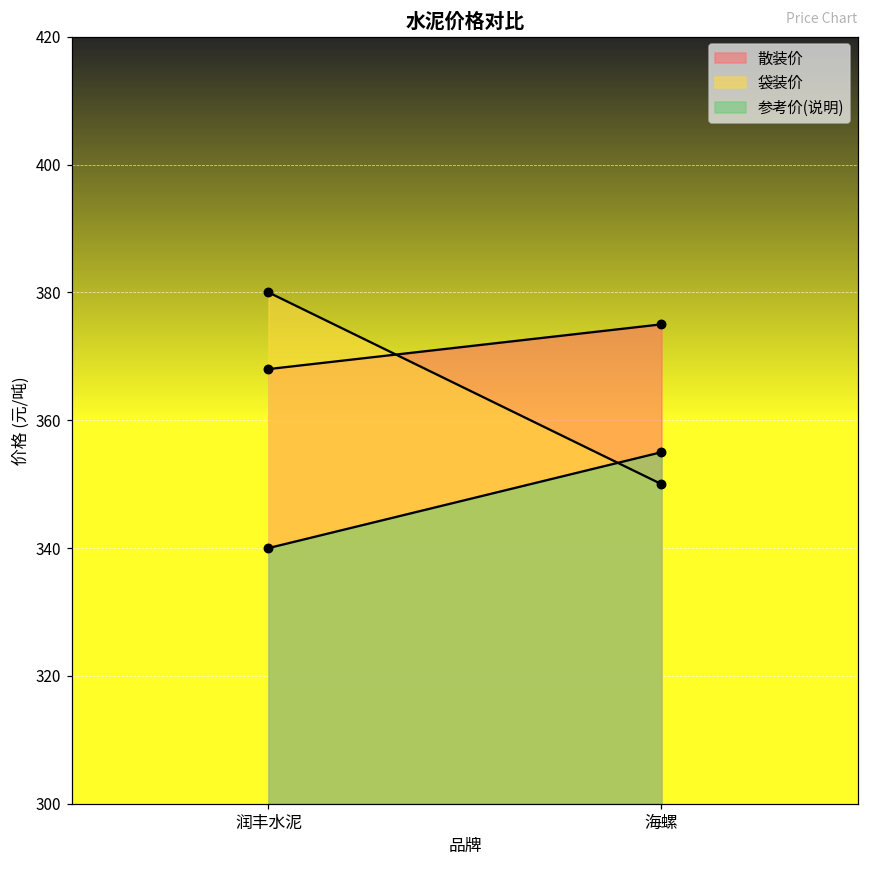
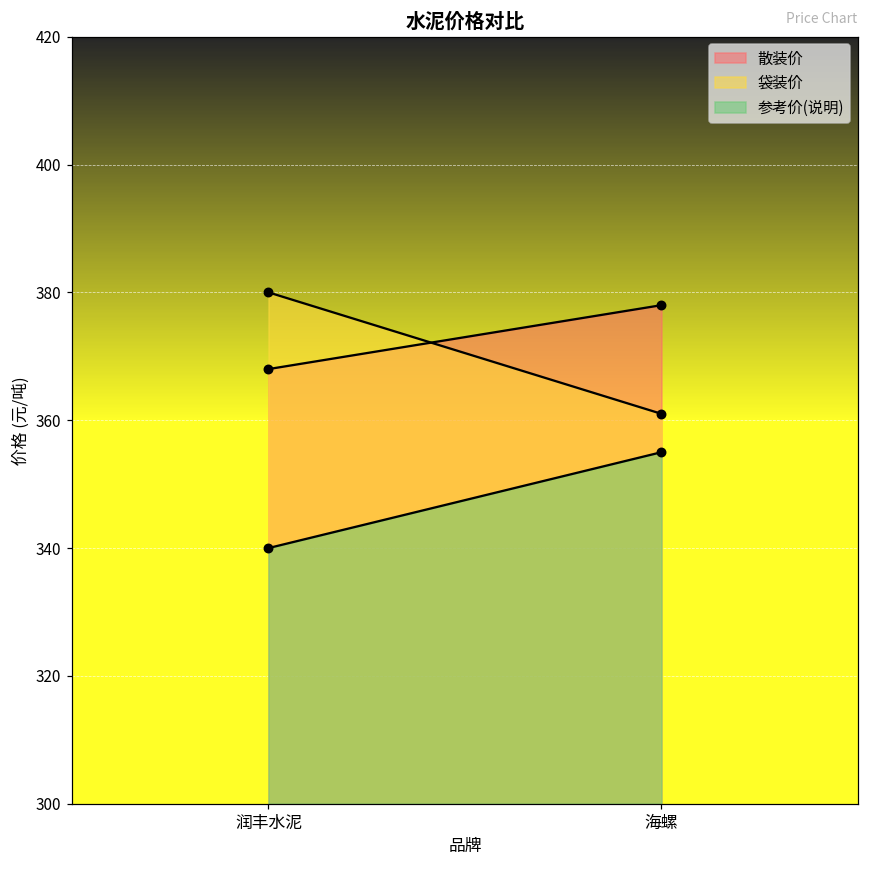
  {
    "散装价": {
      "润丰水泥": 368,
-     "海螺": 375
+     "海螺": 378
    },
    "袋装价": {
      "润丰水泥": 380,
-     "海螺": 350
+     "海螺": 361
    },
    "参考价(说明)": {
      "润丰水泥": 340,
      "海螺": 355
    }
  }
